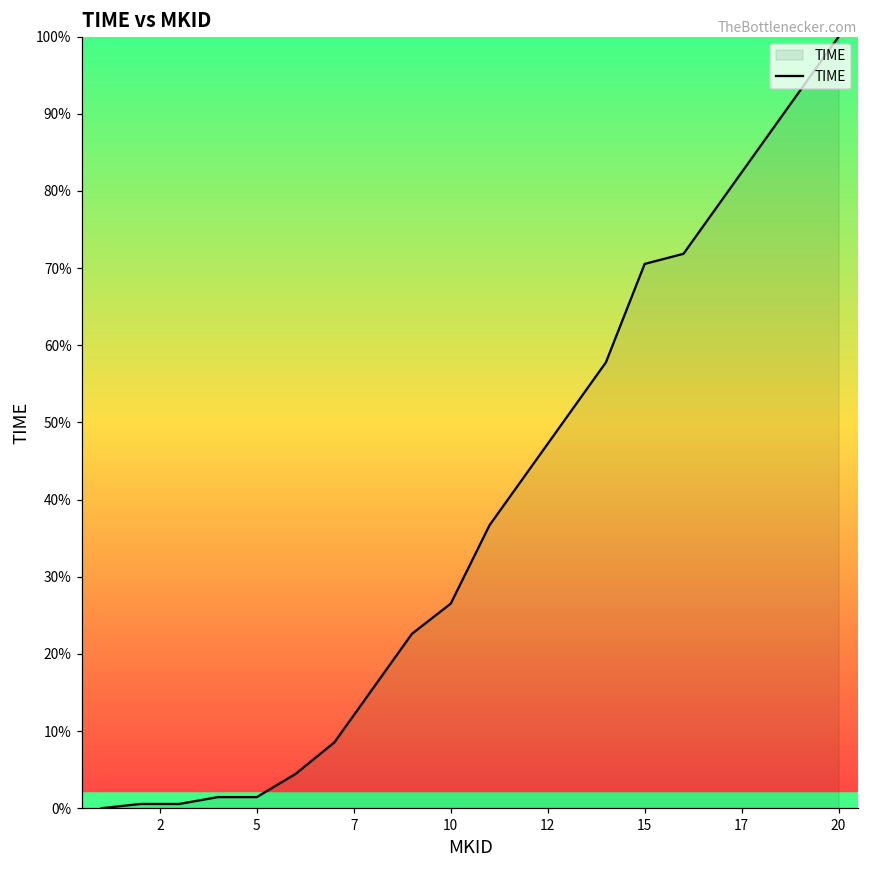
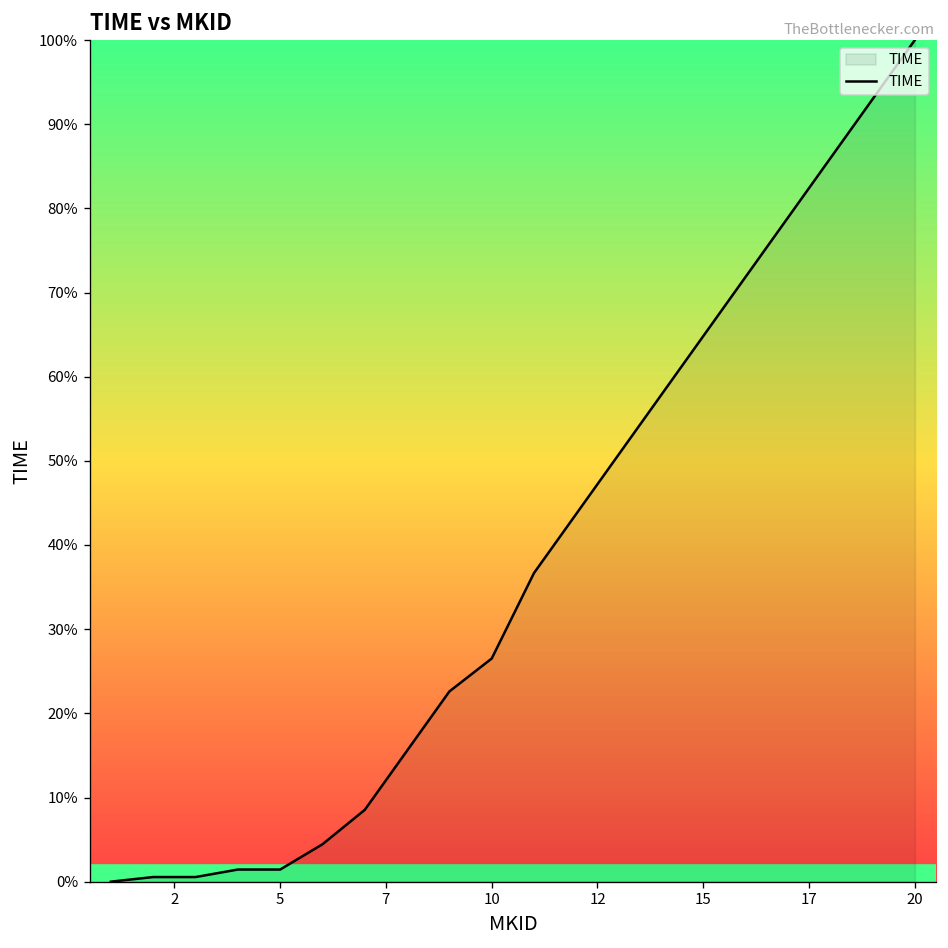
  {
    "10": "27%",
-   "15": "71%",
+   "15": "65%",
    "20": "100%"
  }
